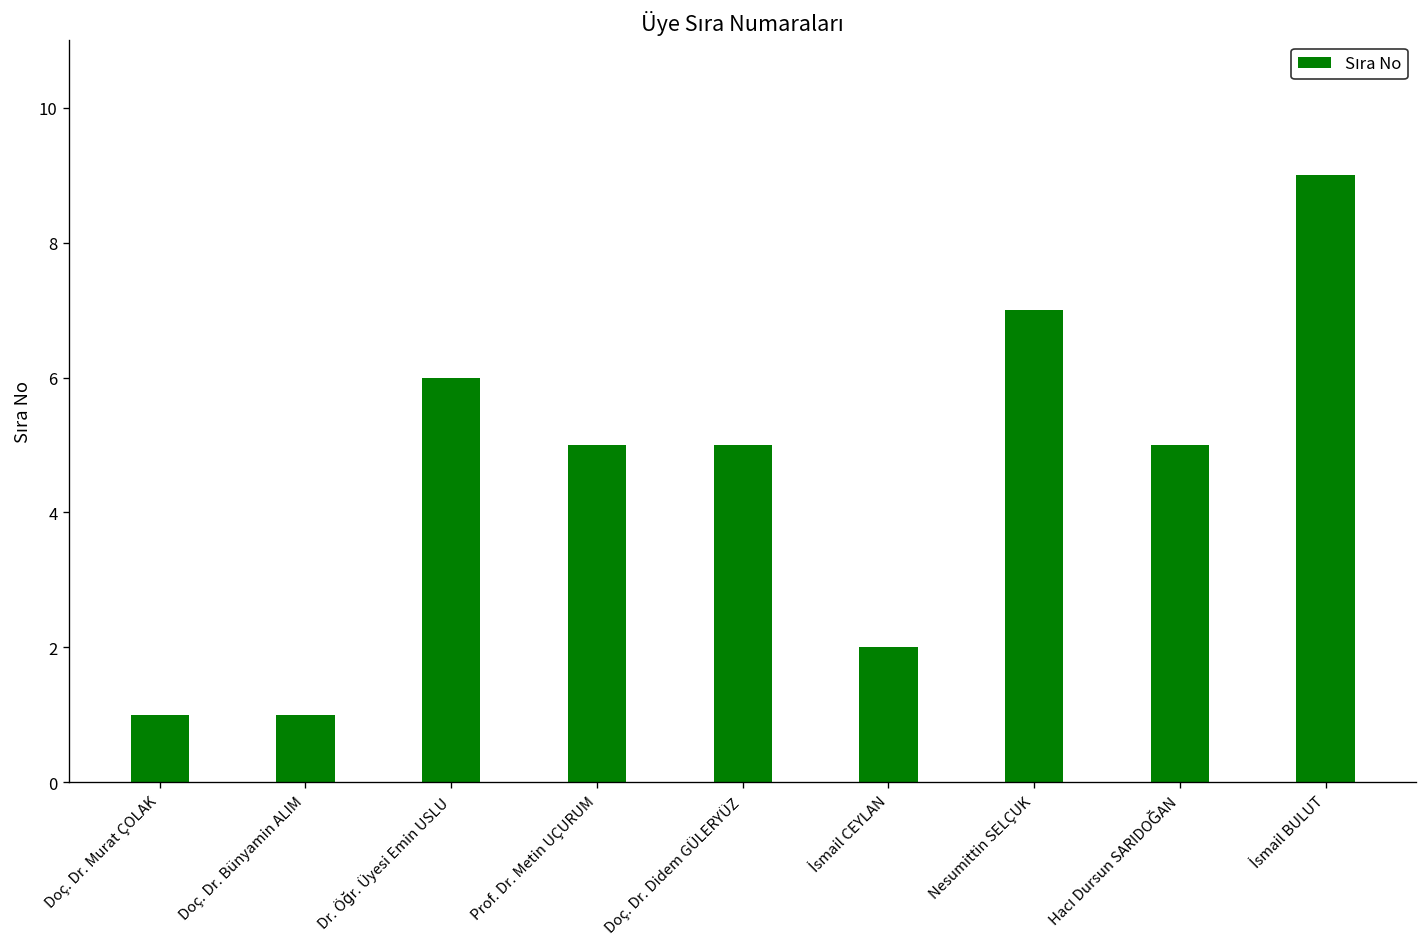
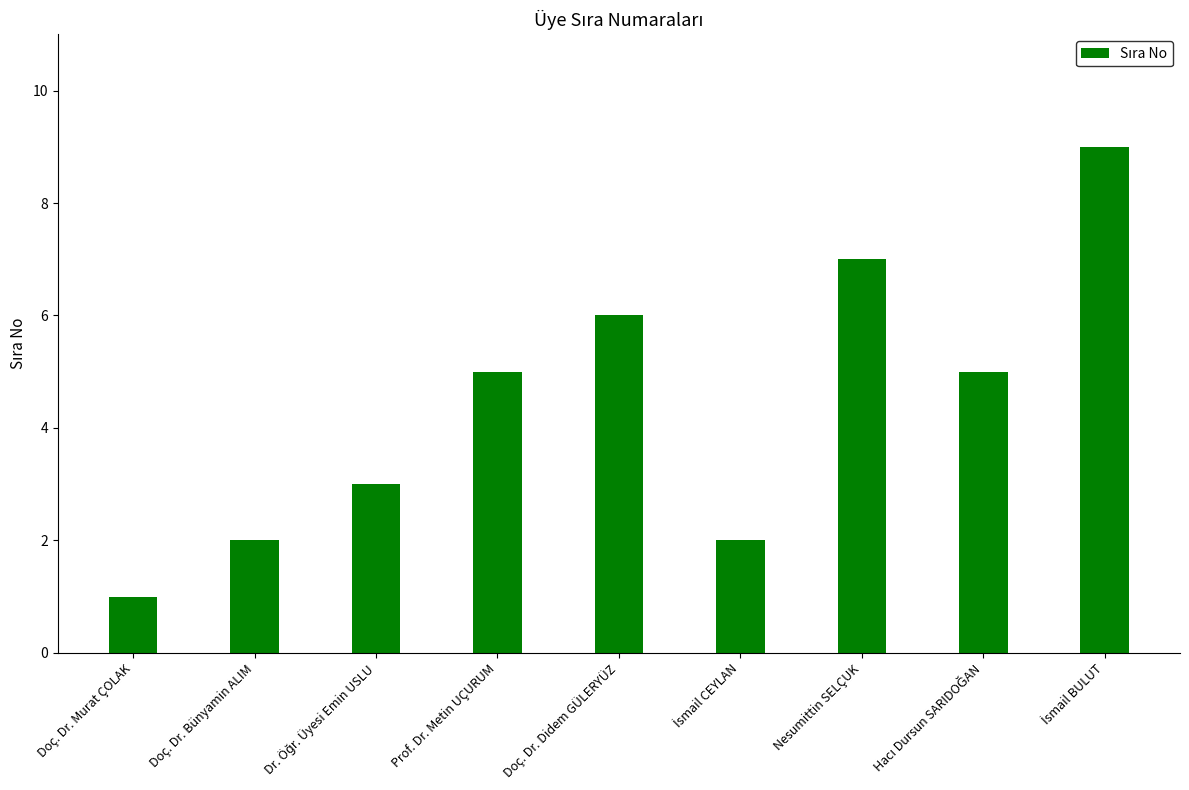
  {
    "Doç. Dr. Murat ÇOLAK": 1,
-   "Doç. Dr. Bünyamin ALIM": 1,
-   "Dr. Öğr. Üyesi Emin USLU": 6,
+   "Doç. Dr. Bünyamin ALIM": 2,
+   "Dr. Öğr. Üyesi Emin USLU": 3,
    "Prof. Dr. Metin UÇURUM": 5,
-   "Doç. Dr. Didem GÜLERYÜZ": 5,
+   "Doç. Dr. Didem GÜLERYÜZ": 6,
    "İsmail CEYLAN": 2,
    "Nesumittin SELÇUK": 7,
    "Hacı Dursun SARIDOĞAN": 5,
    "İsmail BULUT": 9
  }
